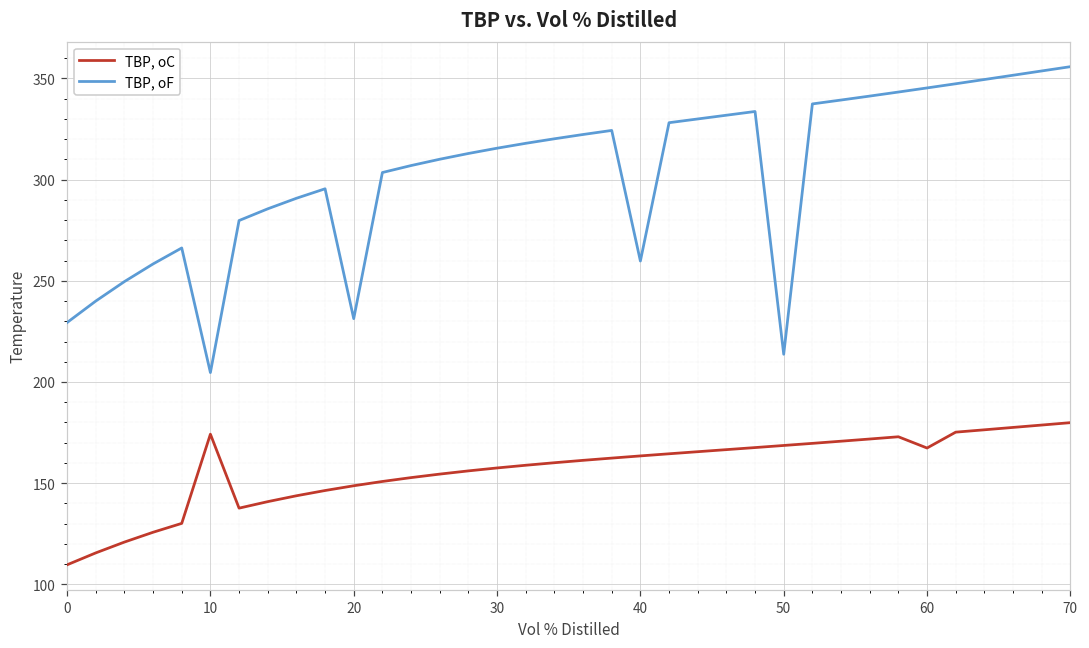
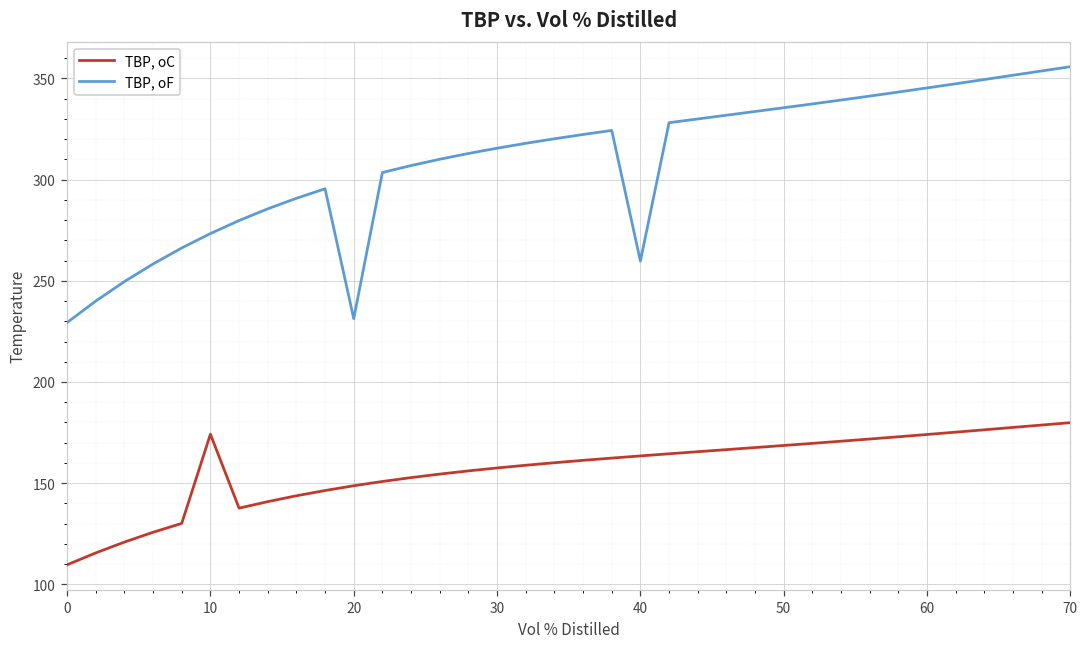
  {
    "TBP, oC": {
      "0": 110,
      "10": 174,
      "20": 149,
      "30": 158,
      "40": 163,
      "50": 169,
-     "60": 167,
+     "60": 174,
      "70": 180
    },
    "TBP, oF": {
      "0": 229,
-     "10": 205,
+     "10": 273,
      "20": 231,
      "30": 316,
      "40": 260,
-     "50": 214,
+     "50": 336,
      "60": 345,
      "70": 356
    }
  }
